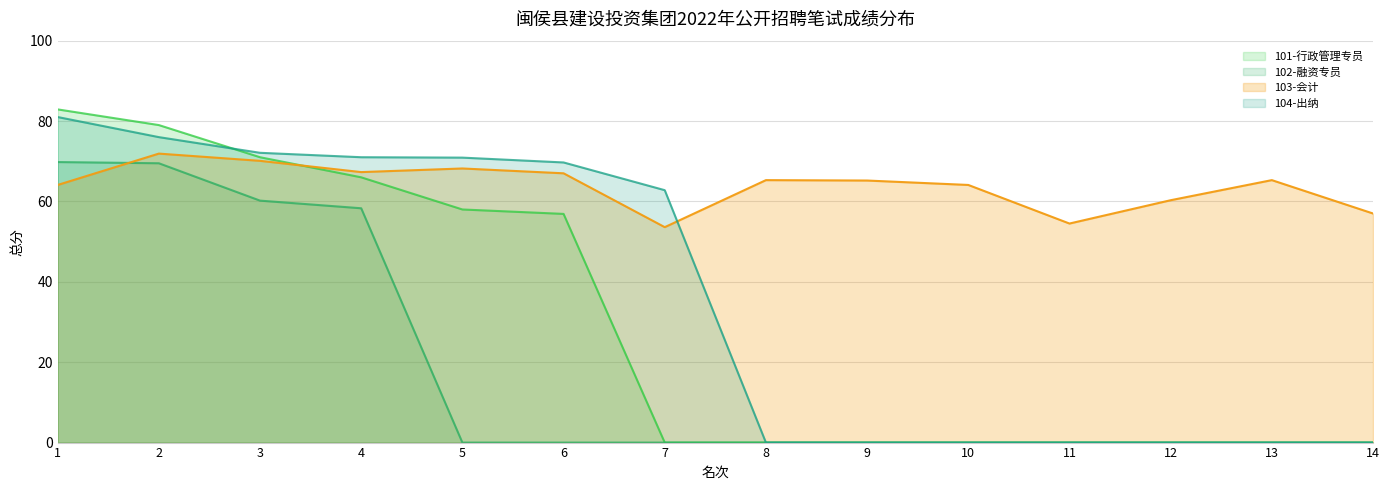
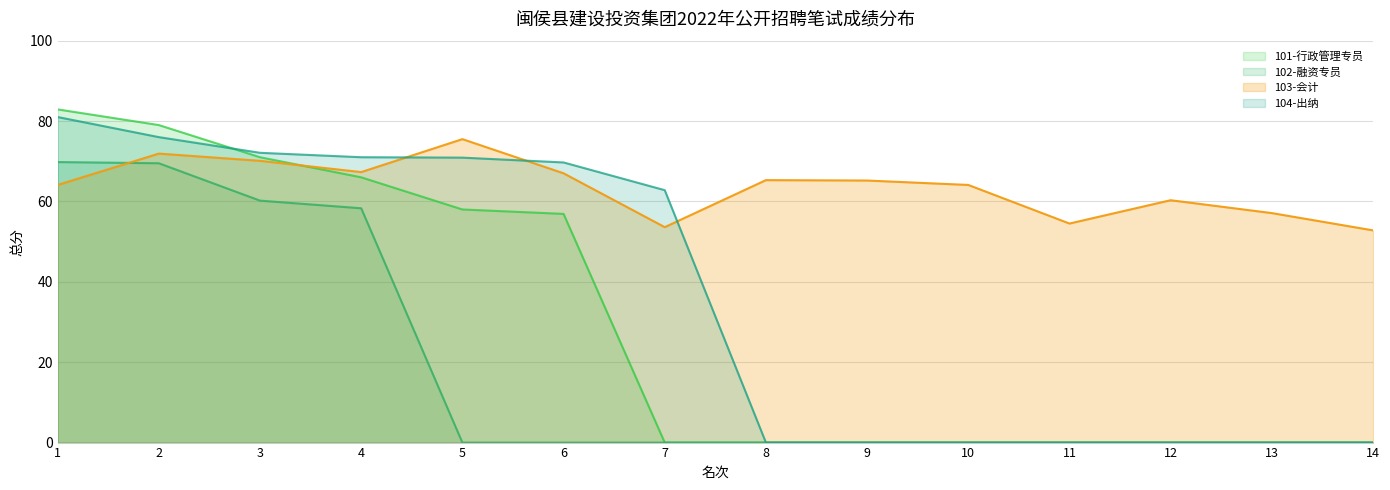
  {
    "103-会计": {
      "1": 64,
      "2": 72,
      "3": 70,
      "4": 67,
-     "5": 68,
+     "5": 76,
      "6": 67,
      "7": 54,
      "8": 65,
      "9": 65,
      "10": 64,
      "11": 55,
      "12": 60,
-     "13": 65,
-     "14": 57
+     "13": 57,
+     "14": 53
    }
  }
